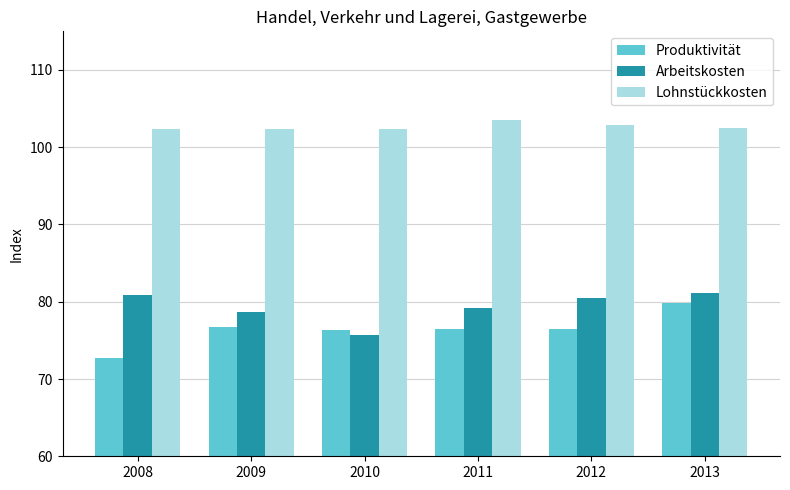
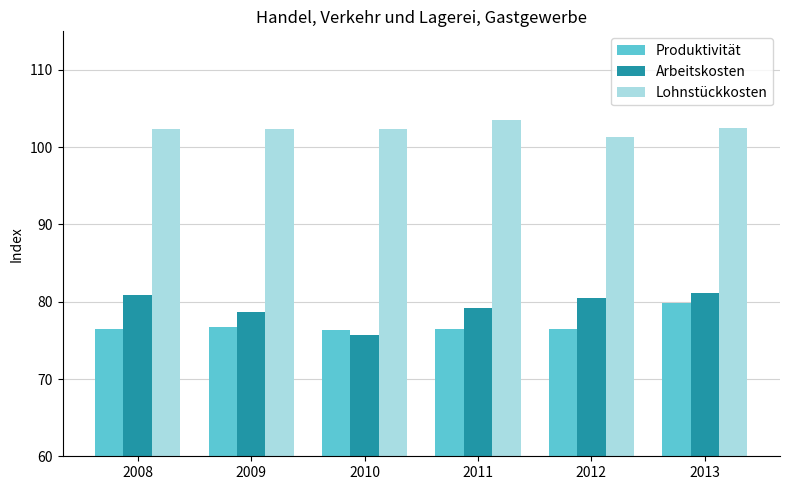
  {
    "Produktivität": {
-     "2008": 73,
+     "2008": 77,
      "2009": 77,
      "2010": 76,
      "2011": 76,
      "2012": 76,
      "2013": 80
    },
    "Arbeitskosten": {
      "2008": 81,
      "2009": 79,
      "2010": 76,
      "2011": 79,
      "2012": 80,
      "2013": 81
    },
    "Lohnstückkosten": {
      "2008": 102,
      "2009": 102,
      "2010": 102,
      "2011": 104,
-     "2012": 103,
+     "2012": 101,
      "2013": 102
    }
  }
